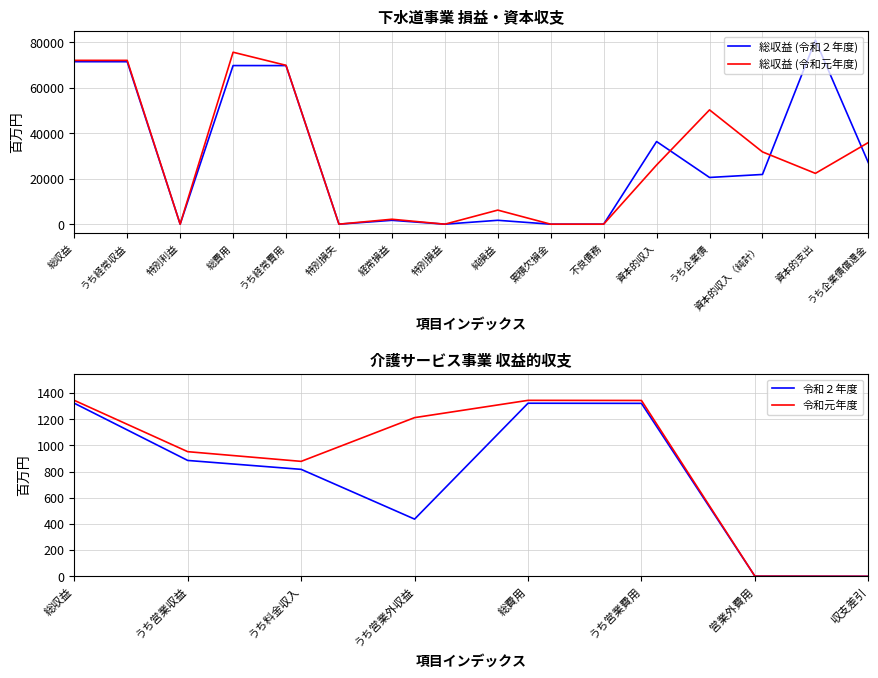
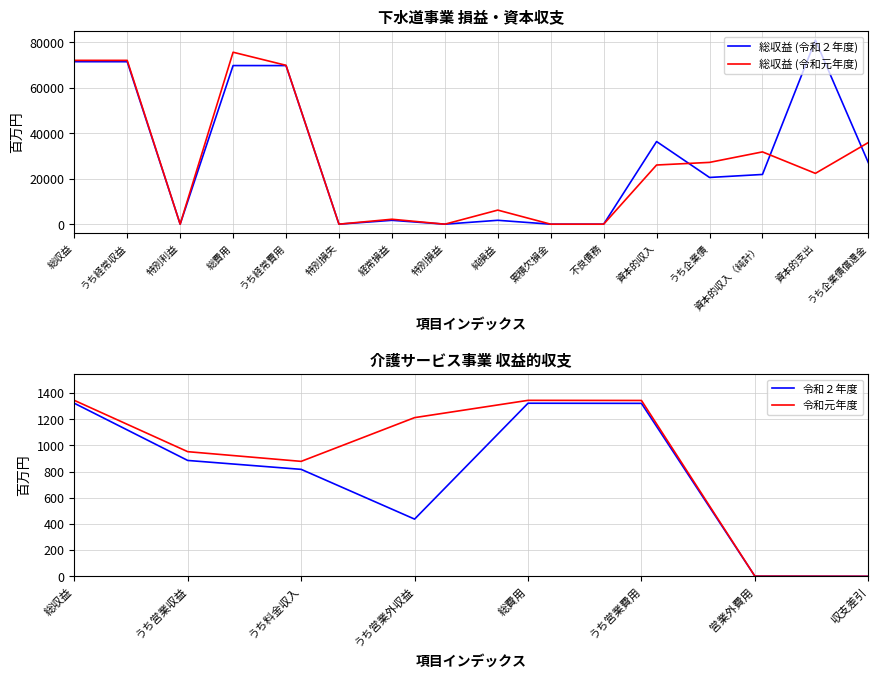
  {
    "下水道事業 損益・資本収支": {
      "総収益 (令和２年度)": {
        "総費用": 70000,
        "純損益": 2000,
        "資本的収入": 36000,
        "うち企業債": 21000,
        "資本的収入（純計）": 22000,
        "うち企業債償還金": 27000
      },
      "総収益 (令和元年度)": {
        "総費用": 76000,
        "純損益": 6000,
        "資本的収入": 26000,
-       "うち企業債": 50000,
+       "うち企業債": 27000,
        "資本的収入（純計）": 32000,
        "資本的支出": 22000,
        "うち企業債償還金": 36000
      }
    },
    "介護サービス事業 収益的収支": {
      "令和２年度": {
        "総収益": 1320,
        "うち営業収益": 890,
        "うち料金収入": 820,
        "うち営業外収益": 440,
        "総費用": 1320,
        "うち営業費用": 1320
      },
      "令和元年度": {
        "総収益": 1340,
        "うち営業収益": 950,
        "うち料金収入": 880,
        "うち営業外収益": 1210,
        "総費用": 1340,
        "うち営業費用": 1340
      }
    }
  }
